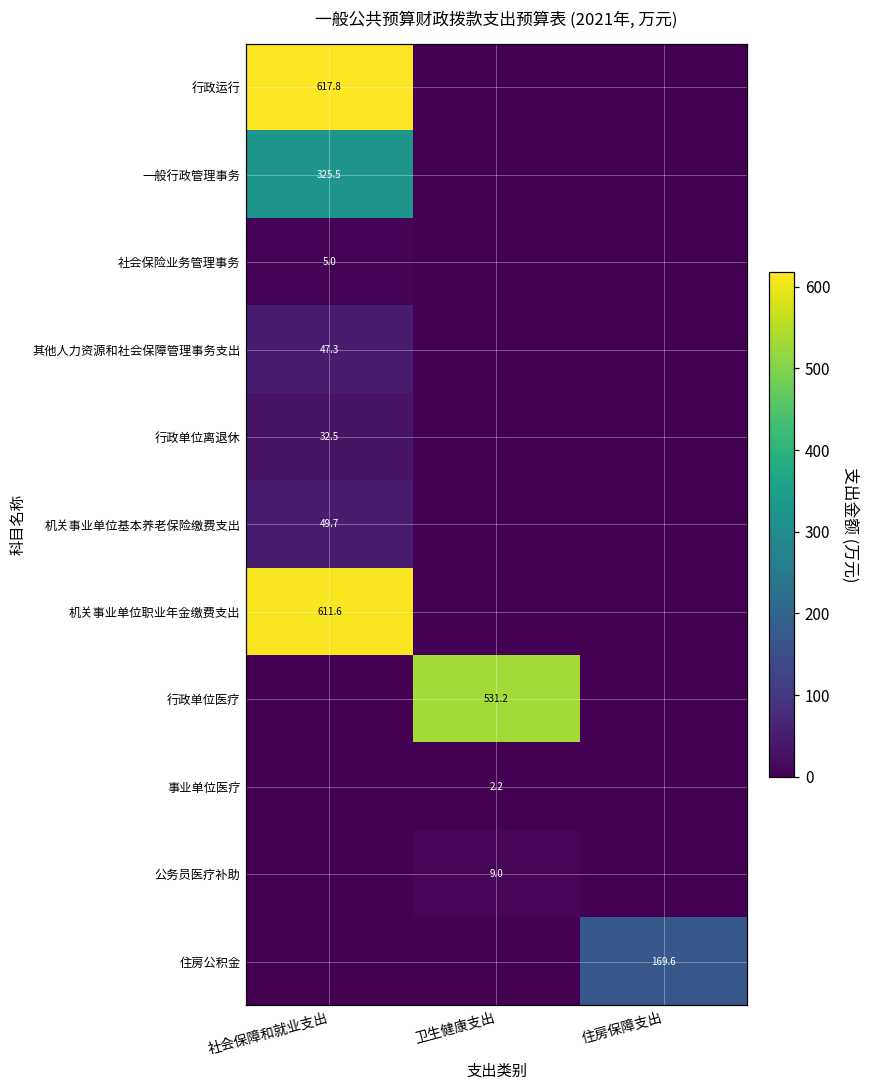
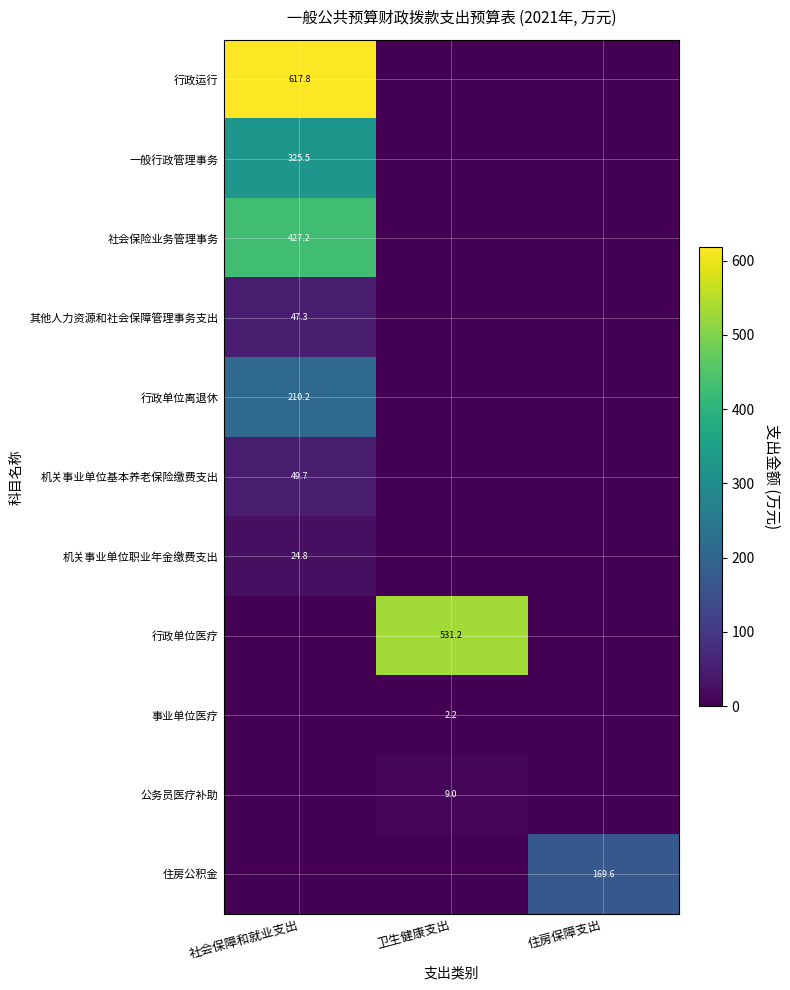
  {
    "行政运行": {
      "社会保障和就业支出": 617.8
    },
    "一般行政管理事务": {
      "社会保障和就业支出": 325.5
    },
    "社会保险业务管理事务": {
-     "社会保障和就业支出": 5.0
+     "社会保障和就业支出": 427.2
    },
    "其他人力资源和社会保障管理事务支出": {
      "社会保障和就业支出": 47.3
    },
    "行政单位离退休": {
-     "社会保障和就业支出": 32.5
+     "社会保障和就业支出": 210.2
    },
    "机关事业单位基本养老保险缴费支出": {
      "社会保障和就业支出": 49.7
    },
    "机关事业单位职业年金缴费支出": {
-     "社会保障和就业支出": 611.6
+     "社会保障和就业支出": 24.8
    },
    "行政单位医疗": {
      "卫生健康支出": 531.2
    },
    "事业单位医疗": {
      "卫生健康支出": 2.2
    },
    "公务员医疗补助": {
      "卫生健康支出": 9.0
    },
    "住房公积金": {
      "住房保障支出": 169.6
    }
  }
